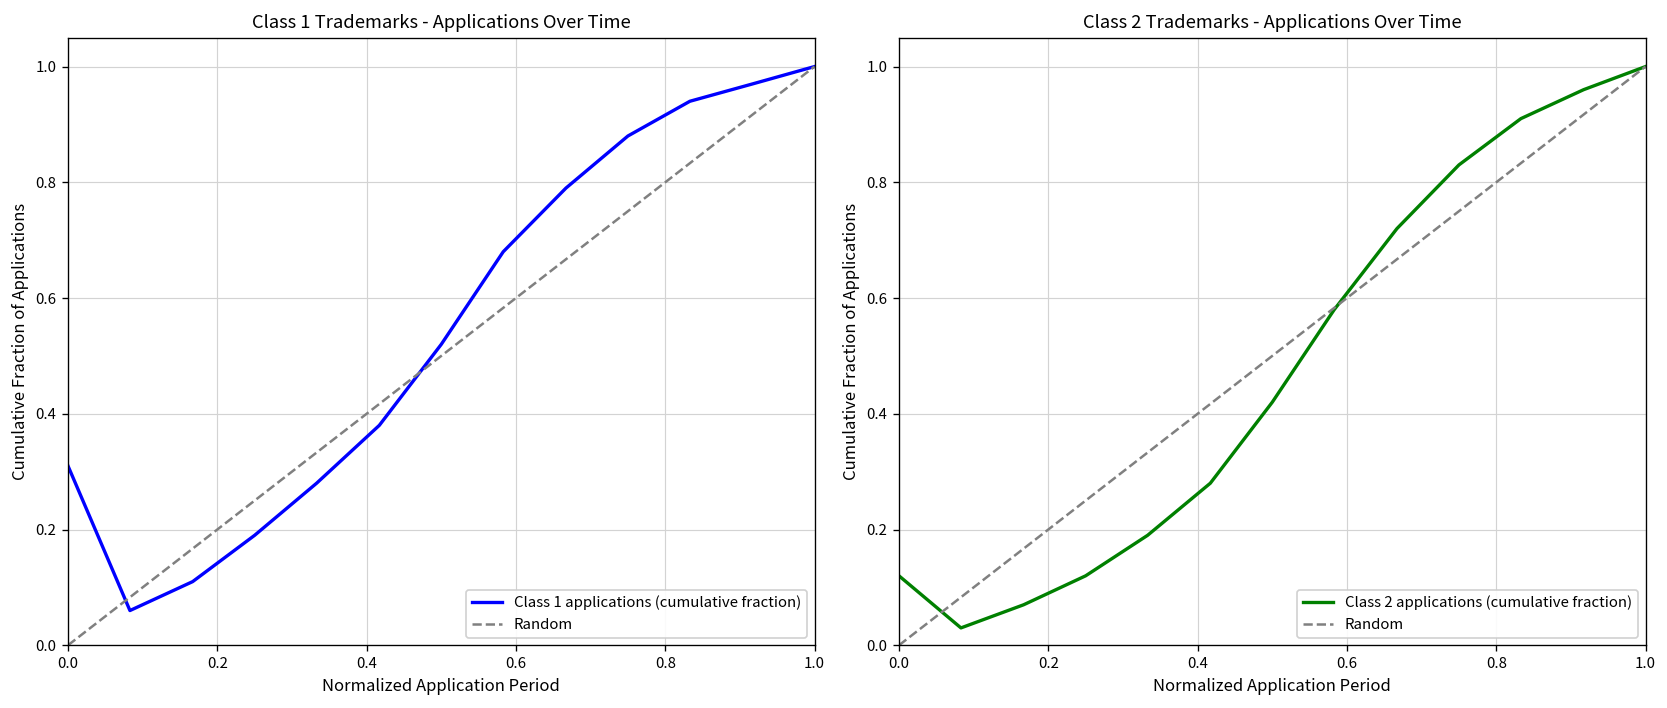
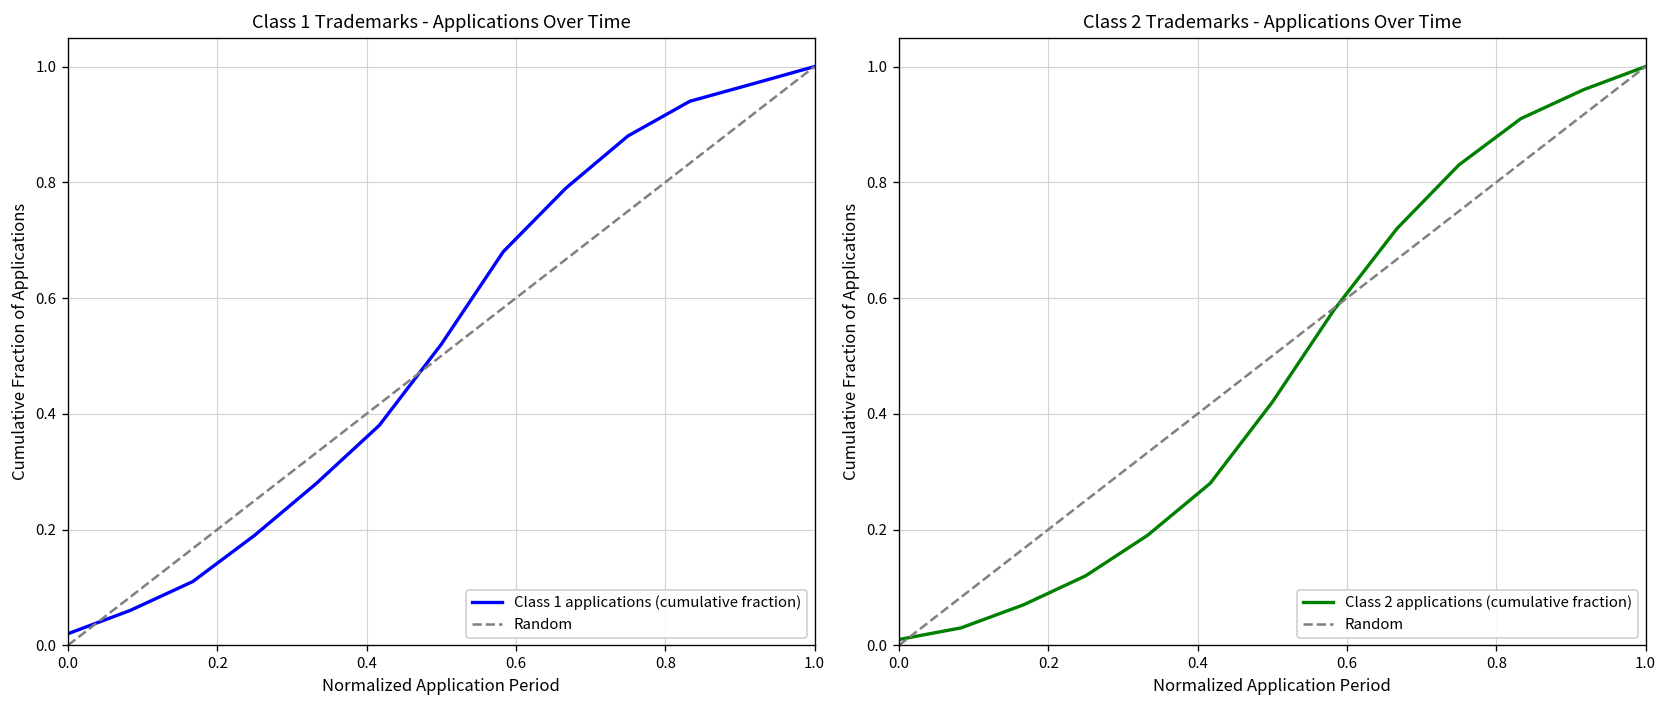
  {
    "Class 1 Trademarks - Applications Over Time": {
      "Class 1 applications (cumulative fraction)": {
-       "0.0": 0.31
+       "0.0": 0.02
      },
      "Random": {
        "0.0": 0.00
      }
    },
    "Class 2 Trademarks - Applications Over Time": {
      "Class 2 applications (cumulative fraction)": {
-       "0.0": 0.12
+       "0.0": 0.01
      },
      "Random": {
        "0.0": 0.00
      }
    }
  }
